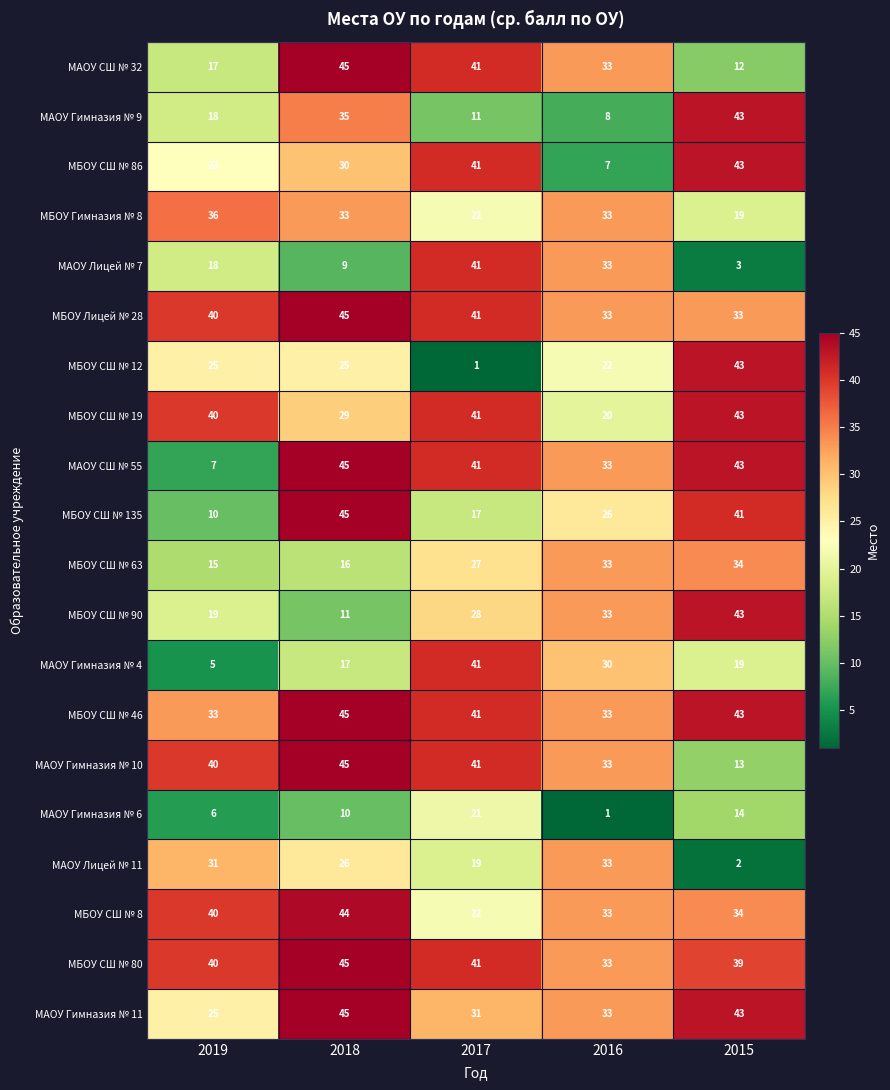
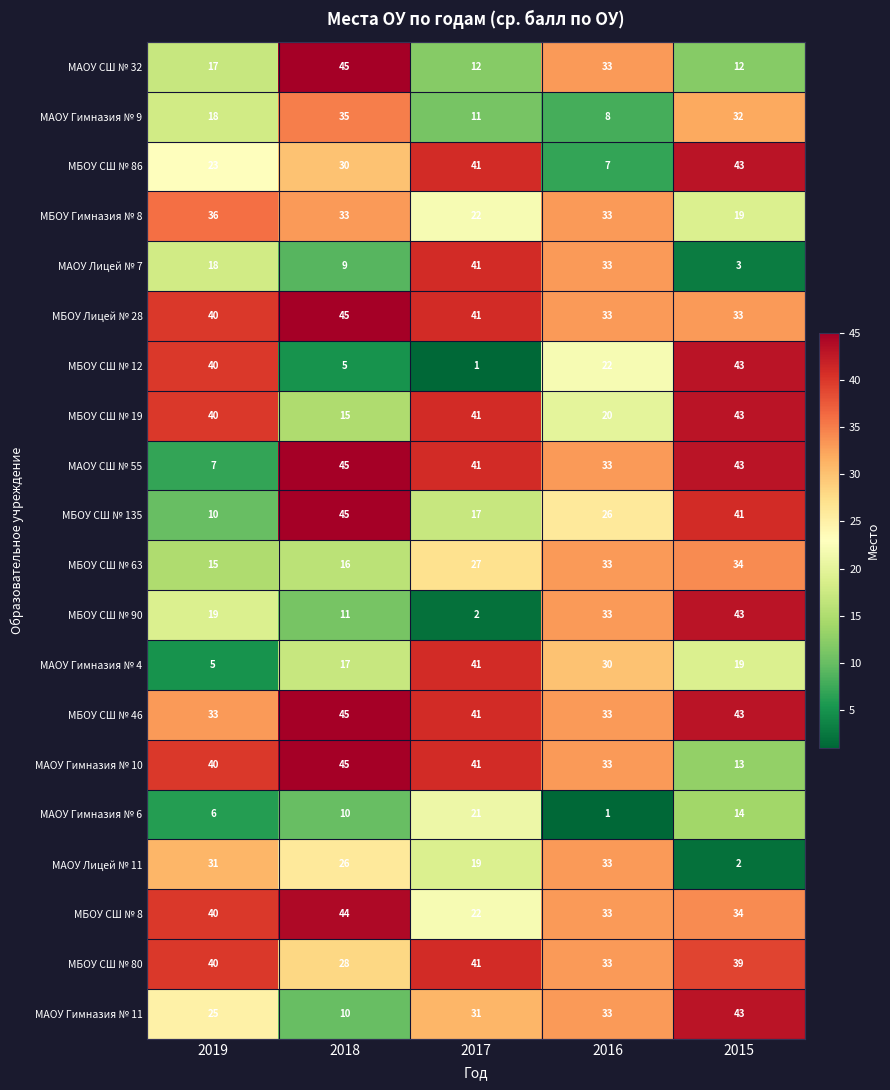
  {
    "МАОУ СШ № 32": {
      "2019": 17,
      "2018": 45,
-     "2017": 41,
+     "2017": 12,
      "2016": 33,
      "2015": 12
    },
    "МАОУ Гимназия № 9": {
      "2019": 18,
      "2018": 35,
      "2017": 11,
      "2016": 8,
-     "2015": 43
+     "2015": 32
    },
    "МБОУ СШ № 86": {
      "2019": 23,
      "2018": 30,
      "2017": 41,
      "2016": 7,
      "2015": 43
    },
    "МБОУ Гимназия № 8": {
      "2019": 36,
      "2018": 33,
      "2017": 22,
      "2016": 33,
      "2015": 19
    },
    "МАОУ Лицей № 7": {
      "2019": 18,
      "2018": 9,
      "2017": 41,
      "2016": 33,
      "2015": 3
    },
    "МБОУ Лицей № 28": {
      "2019": 40,
      "2018": 45,
      "2017": 41,
      "2016": 33,
      "2015": 33
    },
    "МБОУ СШ № 12": {
-     "2019": 25,
-     "2018": 25,
+     "2019": 40,
+     "2018": 5,
      "2017": 1,
      "2016": 22,
      "2015": 43
    },
    "МБОУ СШ № 19": {
      "2019": 40,
-     "2018": 29,
+     "2018": 15,
      "2017": 41,
      "2016": 20,
      "2015": 43
    },
    "МАОУ СШ № 55": {
      "2019": 7,
      "2018": 45,
      "2017": 41,
      "2016": 33,
      "2015": 43
    },
    "МБОУ СШ № 135": {
      "2019": 10,
      "2018": 45,
      "2017": 17,
      "2016": 26,
      "2015": 41
    },
    "МБОУ СШ № 63": {
      "2019": 15,
      "2018": 16,
      "2017": 27,
      "2016": 33,
      "2015": 34
    },
    "МБОУ СШ № 90": {
      "2019": 19,
      "2018": 11,
-     "2017": 28,
+     "2017": 2,
      "2016": 33,
      "2015": 43
    },
    "МАОУ Гимназия № 4": {
      "2019": 5,
      "2018": 17,
      "2017": 41,
      "2016": 30,
      "2015": 19
    },
    "МБОУ СШ № 46": {
      "2019": 33,
      "2018": 45,
      "2017": 41,
      "2016": 33,
      "2015": 43
    },
    "МАОУ Гимназия № 10": {
      "2019": 40,
      "2018": 45,
      "2017": 41,
      "2016": 33,
      "2015": 13
    },
    "МАОУ Гимназия № 6": {
      "2019": 6,
      "2018": 10,
      "2017": 21,
      "2016": 1,
      "2015": 14
    },
    "МАОУ Лицей № 11": {
      "2019": 31,
      "2018": 26,
      "2017": 19,
      "2016": 33,
      "2015": 2
    },
    "МБОУ СШ № 8": {
      "2019": 40,
      "2018": 44,
      "2017": 22,
      "2016": 33,
      "2015": 34
    },
    "МБОУ СШ № 80": {
      "2019": 40,
-     "2018": 45,
+     "2018": 28,
      "2017": 41,
      "2016": 33,
      "2015": 39
    },
    "МАОУ Гимназия № 11": {
      "2019": 25,
-     "2018": 45,
+     "2018": 10,
      "2017": 31,
      "2016": 33,
      "2015": 43
    }
  }
